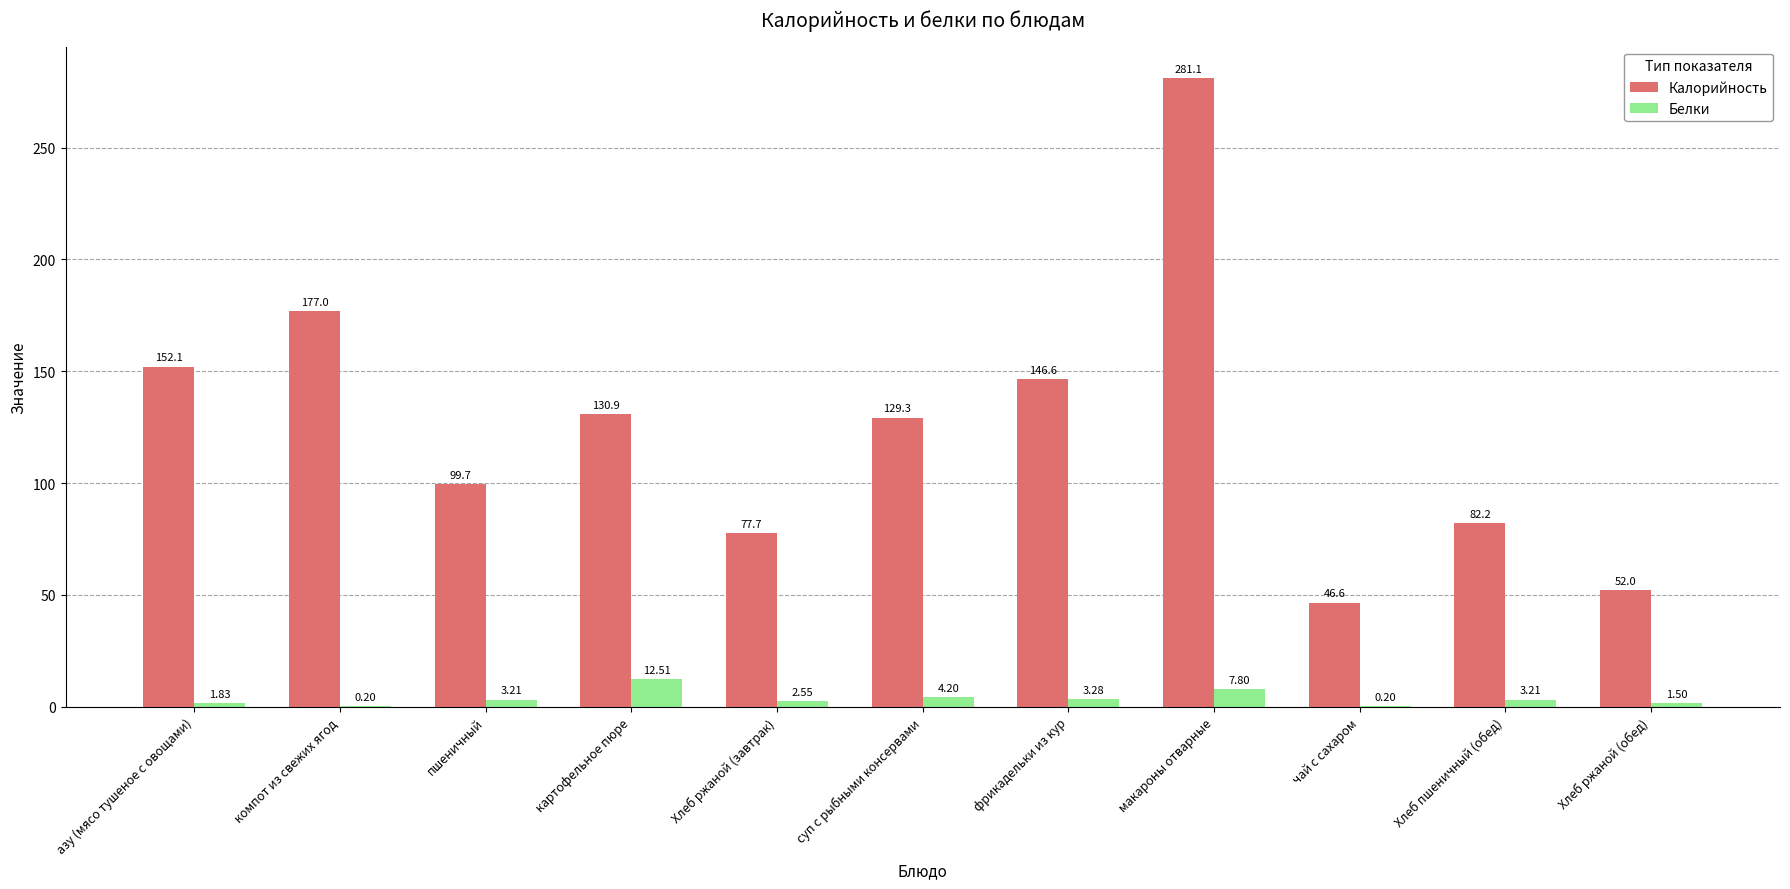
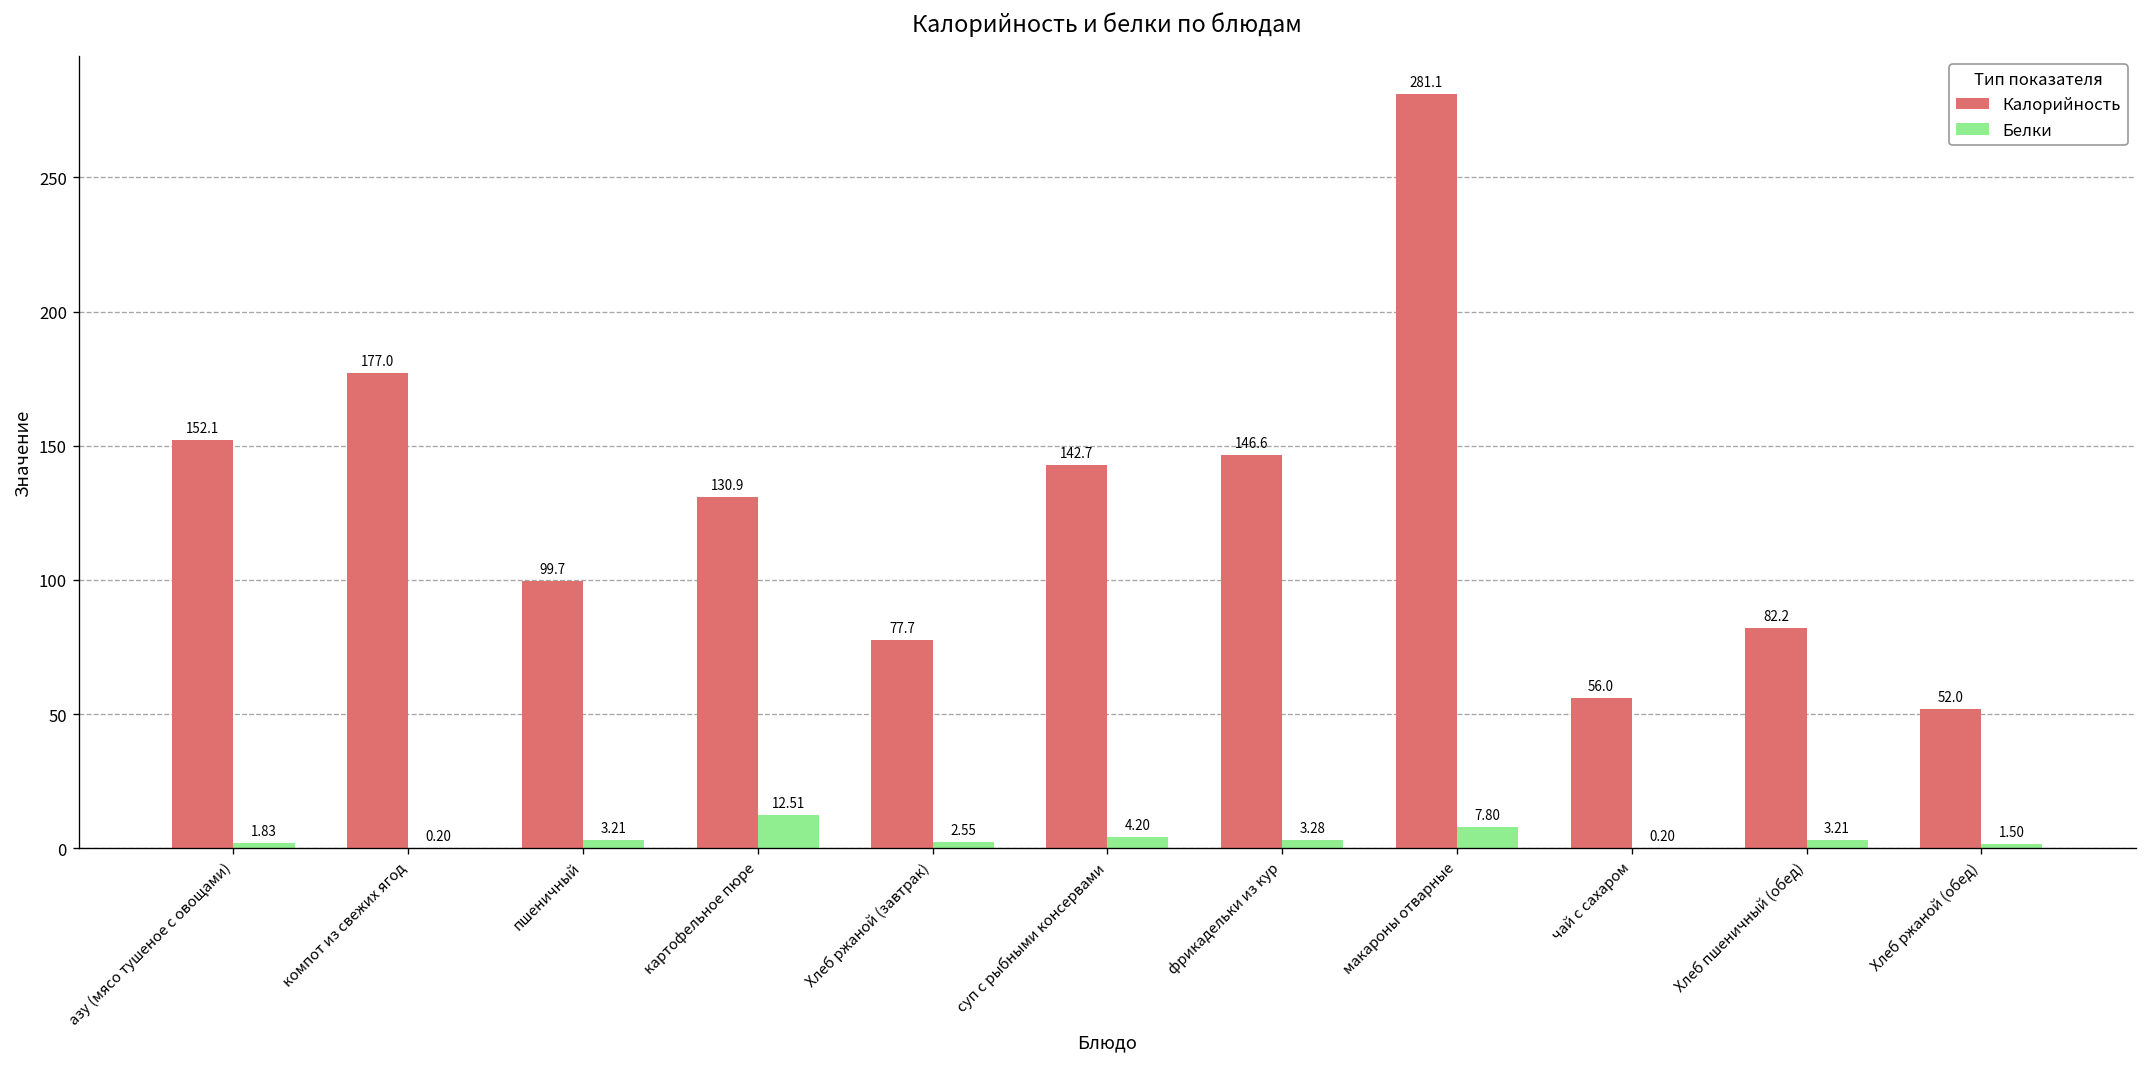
  {
    "Калорийность": {
      "азу (мясо тушеное с овощами)": 152.1,
      "компот из свежих ягод": 177.0,
      "пшеничный": 99.7,
      "картофельное пюре": 130.9,
      "Хлеб ржаной (завтрак)": 77.7,
-     "суп с рыбными консервами": 129.3,
+     "суп с рыбными консервами": 142.7,
      "фрикадельки из кур": 146.6,
      "макароны отварные": 281.1,
-     "чай с сахаром": 46.6,
+     "чай с сахаром": 56.0,
      "Хлеб пшеничный (обед)": 82.2,
      "Хлеб ржаной (обед)": 52.0
    },
    "Белки": {
      "азу (мясо тушеное с овощами)": 1.83,
      "компот из свежих ягод": 0.20,
      "пшеничный": 3.21,
      "картофельное пюре": 12.51,
      "Хлеб ржаной (завтрак)": 2.55,
      "суп с рыбными консервами": 4.20,
      "фрикадельки из кур": 3.28,
      "макароны отварные": 7.80,
      "чай с сахаром": 0.20,
      "Хлеб пшеничный (обед)": 3.21,
      "Хлеб ржаной (обед)": 1.50
    }
  }
